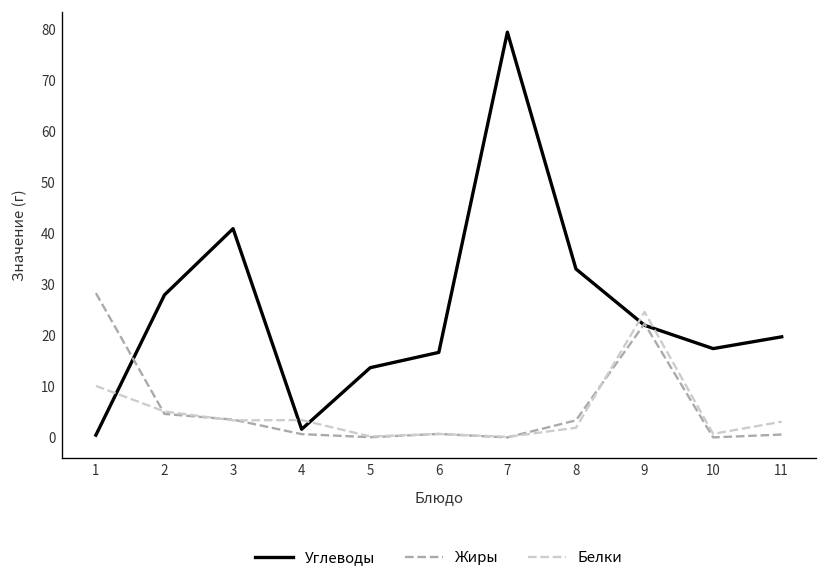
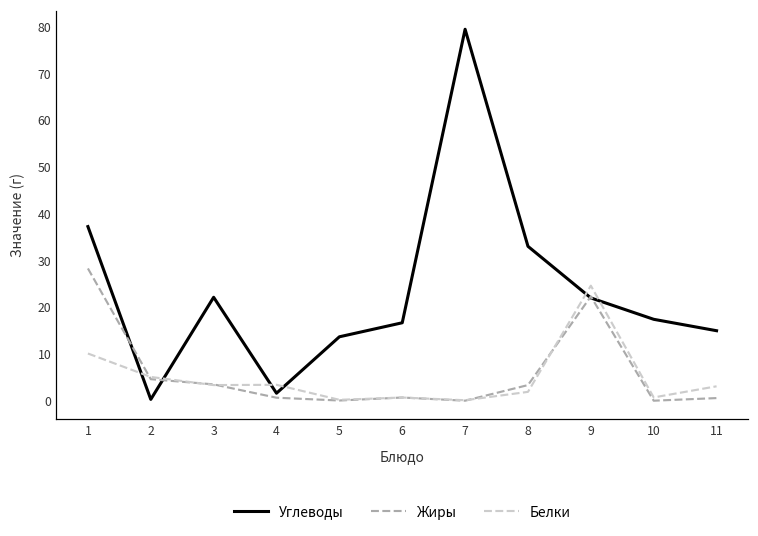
  {
    "Углеводы": {
-     "1": 0,
-     "2": 28,
-     "3": 41,
+     "1": 37,
+     "2": 0,
+     "3": 22,
      "4": 2,
      "5": 14,
      "6": 17,
      "7": 79,
      "8": 33,
      "10": 17,
-     "11": 20
+     "11": 15
    }
  }
